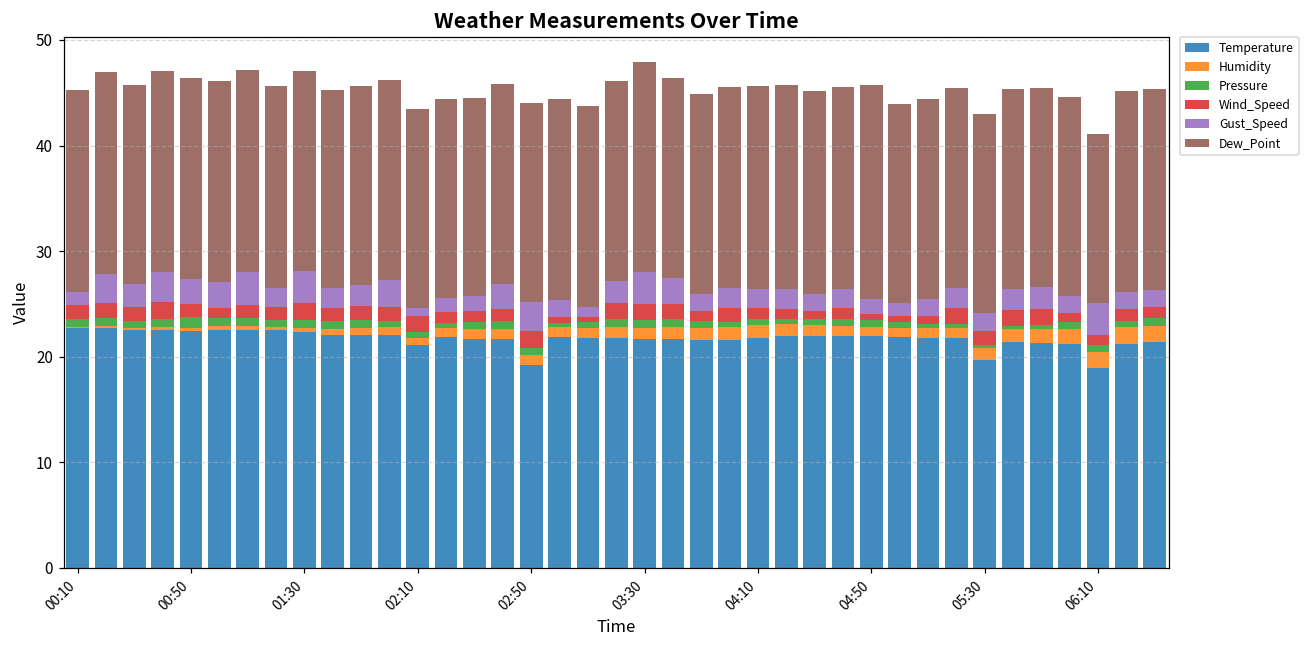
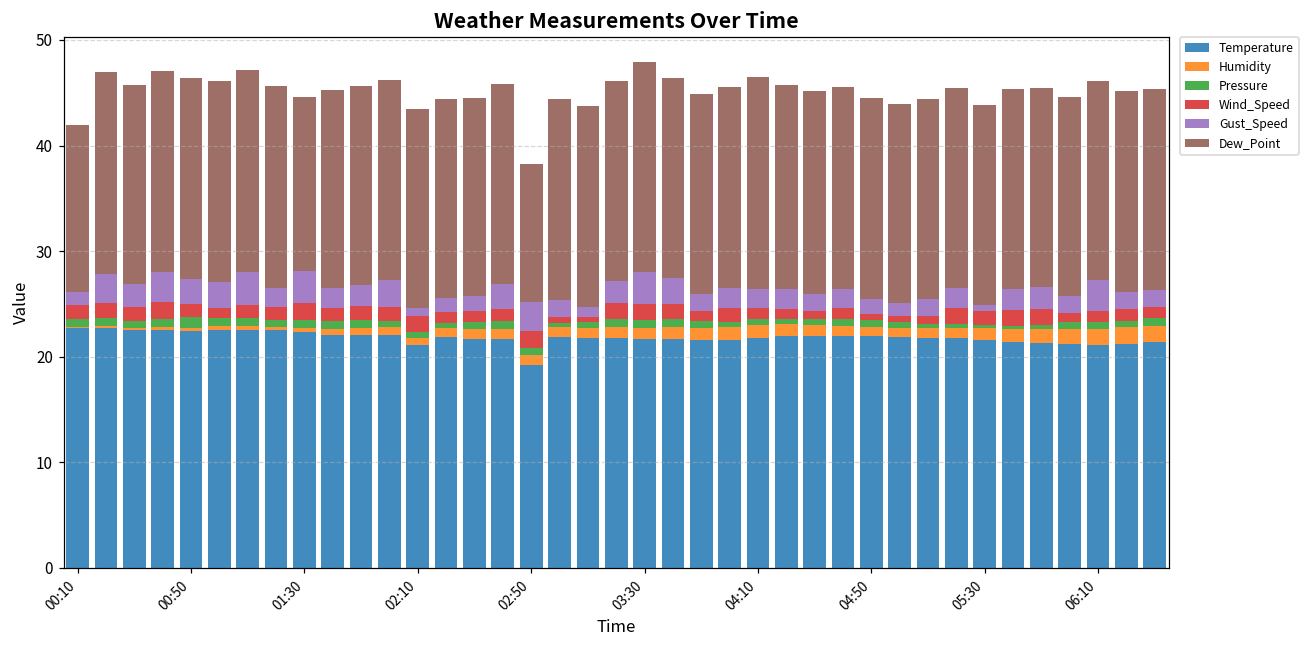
  {
    "Temperature": {
      "00:10": 23,
      "00:50": 22,
      "01:30": 22,
      "02:10": 21,
      "02:50": 19,
      "03:30": 22,
      "04:10": 22,
      "04:50": 22,
-     "05:30": 20,
-     "06:10": 19
+     "05:30": 22,
+     "06:10": 21
    },
    "Humidity": {
      "00:50": 0,
      "01:30": 0,
      "02:10": 1,
      "02:50": 1,
      "03:30": 1,
      "04:10": 1,
      "04:50": 1,
      "05:30": 1,
      "06:10": 2
    },
    "Pressure": {
      "00:10": 1,
      "00:50": 1,
      "01:30": 1,
      "02:10": 1,
      "02:50": 1,
      "03:30": 1,
      "04:10": 1,
      "04:50": 1,
      "05:30": 0,
      "06:10": 1
    },
    "Wind_Speed": {
      "00:10": 1,
      "00:50": 1,
      "01:30": 2,
      "02:10": 2,
      "02:50": 2,
      "03:30": 2,
      "04:10": 1,
      "04:50": 1,
      "05:30": 1,
      "06:10": 1
    },
    "Gust_Speed": {
      "00:10": 1,
      "00:50": 2,
      "01:30": 3,
      "02:10": 1,
      "02:50": 3,
      "03:30": 3,
      "04:10": 2,
      "04:50": 1,
-     "05:30": 2,
+     "05:30": 1,
      "06:10": 3
    },
    "Dew_Point": {
-     "00:10": 19,
+     "00:10": 16,
      "00:50": 19,
-     "01:30": 19,
+     "01:30": 16,
      "02:10": 19,
-     "02:50": 19,
+     "02:50": 13,
      "03:30": 20,
-     "04:10": 19,
-     "04:50": 20,
+     "04:10": 20,
+     "04:50": 19,
      "05:30": 19,
-     "06:10": 16
+     "06:10": 19
    }
  }
